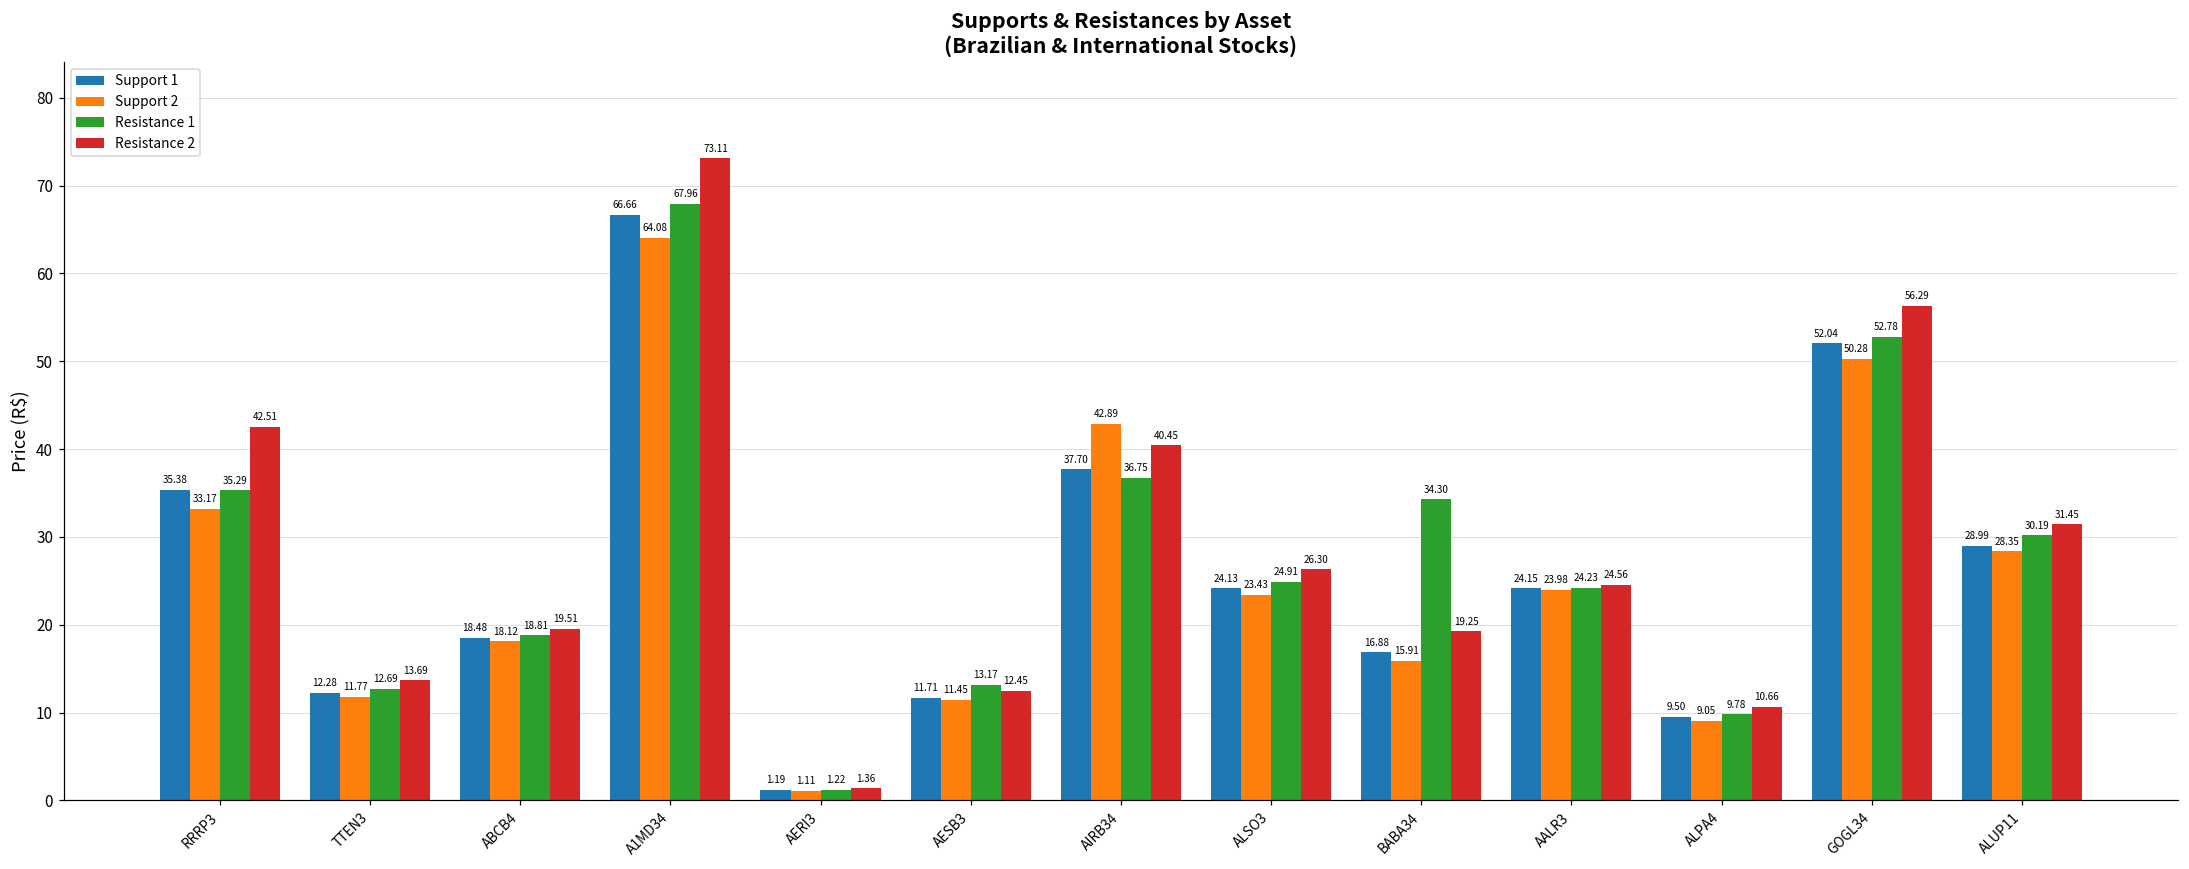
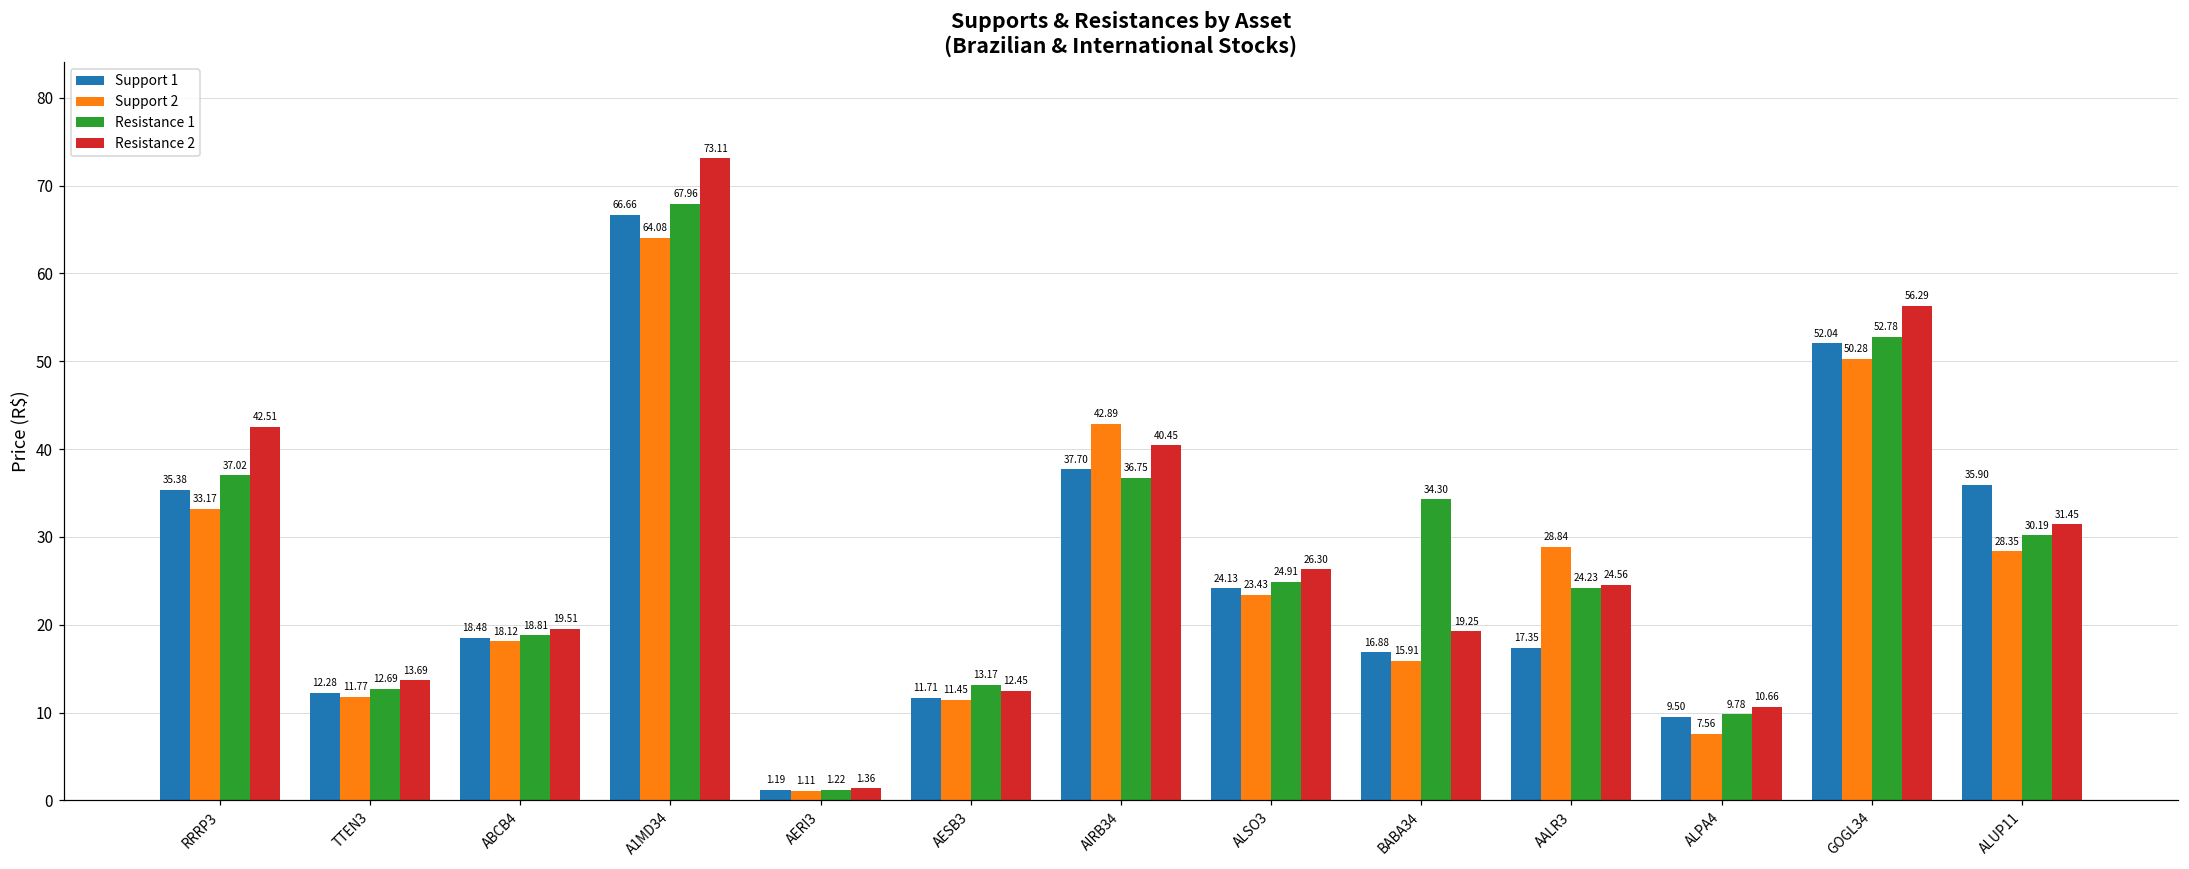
  {
    "Support 1": {
      "RRRP3": 35.38,
      "TTEN3": 12.28,
      "ABCB4": 18.48,
      "A1MD34": 66.66,
      "AERI3": 1.19,
      "AESB3": 11.71,
      "AIRB34": 37.70,
      "ALSO3": 24.13,
      "BABA34": 16.88,
-     "AALR3": 24.15,
+     "AALR3": 17.35,
      "ALPA4": 9.50,
      "GOGL34": 52.04,
-     "ALUP11": 28.99
+     "ALUP11": 35.90
    },
    "Support 2": {
      "RRRP3": 33.17,
      "TTEN3": 11.77,
      "ABCB4": 18.12,
      "A1MD34": 64.08,
      "AERI3": 1.11,
      "AESB3": 11.45,
      "AIRB34": 42.89,
      "ALSO3": 23.43,
      "BABA34": 15.91,
-     "AALR3": 23.98,
-     "ALPA4": 9.05,
+     "AALR3": 28.84,
+     "ALPA4": 7.56,
      "GOGL34": 50.28,
      "ALUP11": 28.35
    },
    "Resistance 1": {
-     "RRRP3": 35.29,
+     "RRRP3": 37.02,
      "TTEN3": 12.69,
      "ABCB4": 18.81,
      "A1MD34": 67.96,
      "AERI3": 1.22,
      "AESB3": 13.17,
      "AIRB34": 36.75,
      "ALSO3": 24.91,
      "BABA34": 34.30,
      "AALR3": 24.23,
      "ALPA4": 9.78,
      "GOGL34": 52.78,
      "ALUP11": 30.19
    },
    "Resistance 2": {
      "RRRP3": 42.51,
      "TTEN3": 13.69,
      "ABCB4": 19.51,
      "A1MD34": 73.11,
      "AERI3": 1.36,
      "AESB3": 12.45,
      "AIRB34": 40.45,
      "ALSO3": 26.30,
      "BABA34": 19.25,
      "AALR3": 24.56,
      "ALPA4": 10.66,
      "GOGL34": 56.29,
      "ALUP11": 31.45
    }
  }
